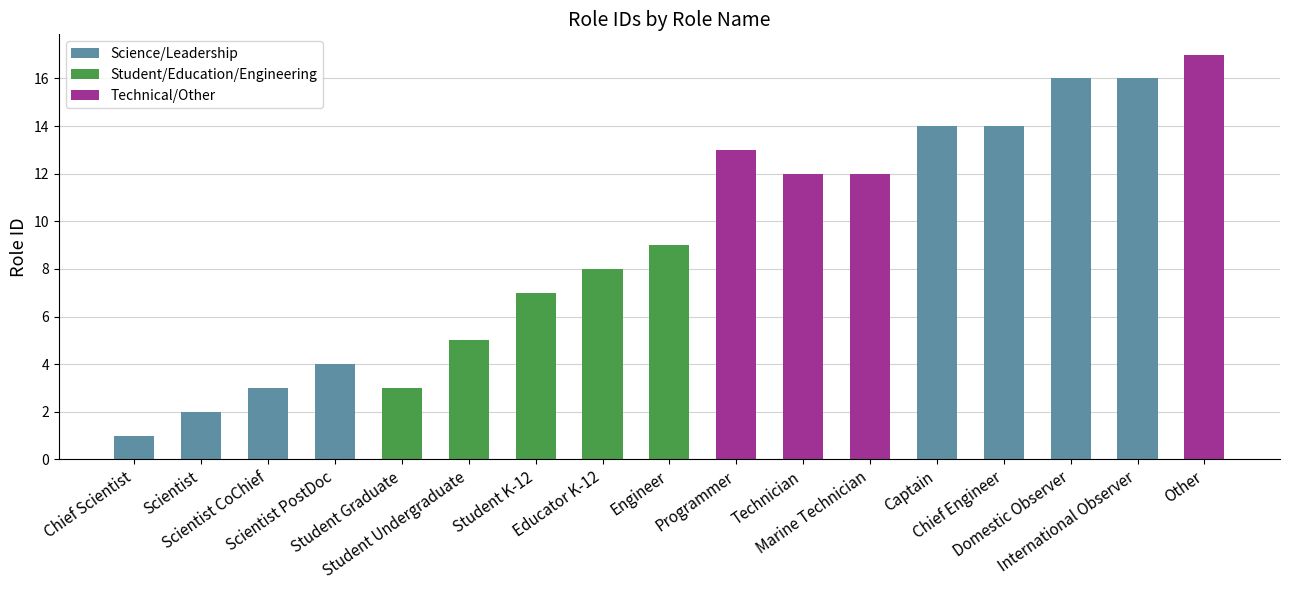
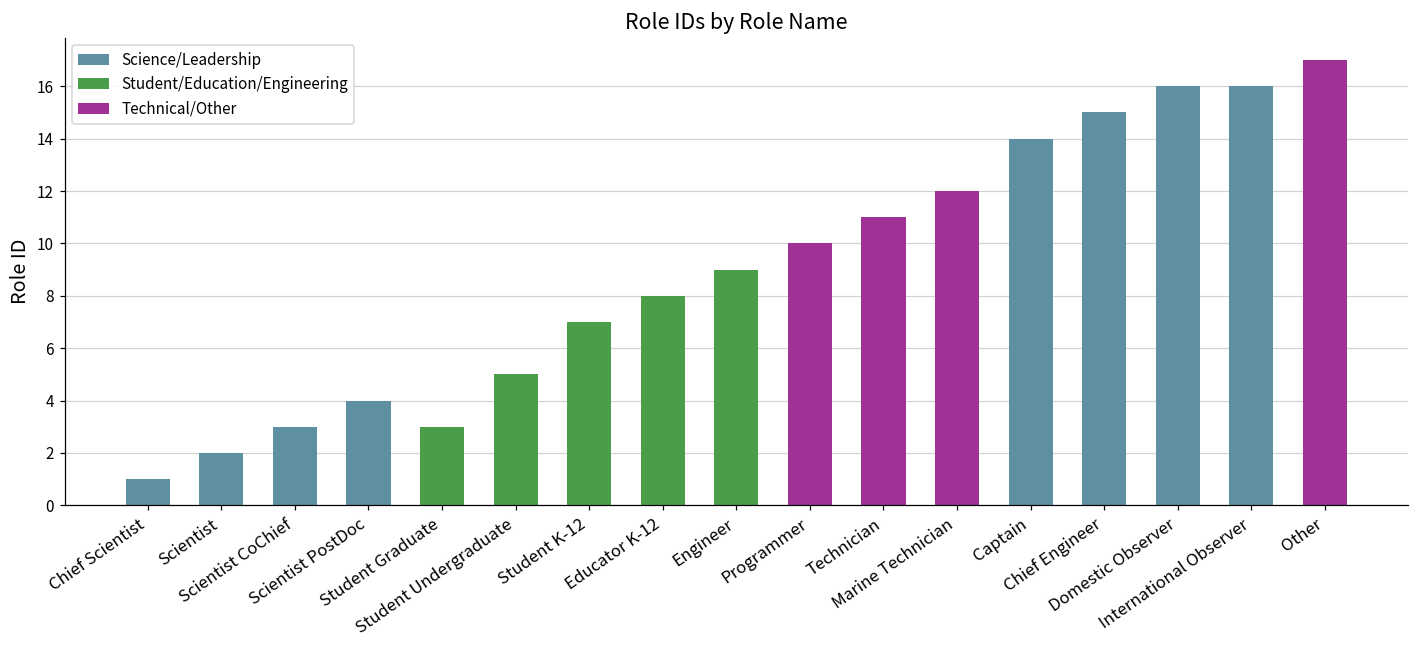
  {
    "Chief Scientist": 1,
    "Scientist": 2,
    "Scientist CoChief": 3,
    "Scientist PostDoc": 4,
    "Student Graduate": 3,
    "Student Undergraduate": 5,
    "Student K-12": 7,
    "Educator K-12": 8,
    "Engineer": 9,
-   "Programmer": 13,
-   "Technician": 12,
+   "Programmer": 10,
+   "Technician": 11,
    "Marine Technician": 12,
    "Captain": 14,
-   "Chief Engineer": 14,
+   "Chief Engineer": 15,
    "Domestic Observer": 16,
    "International Observer": 16,
    "Other": 17
  }
